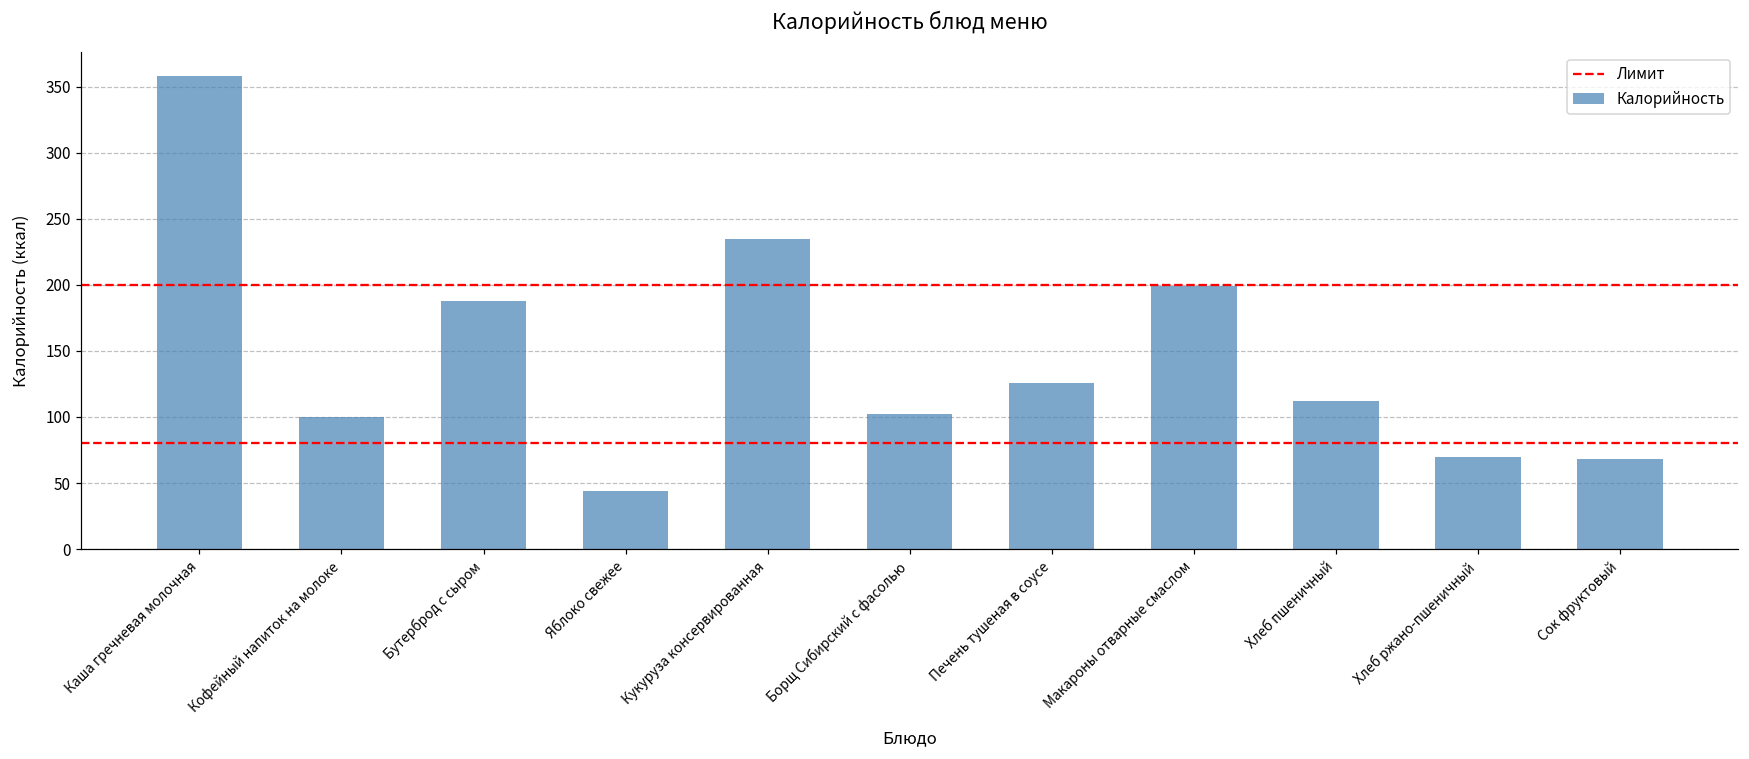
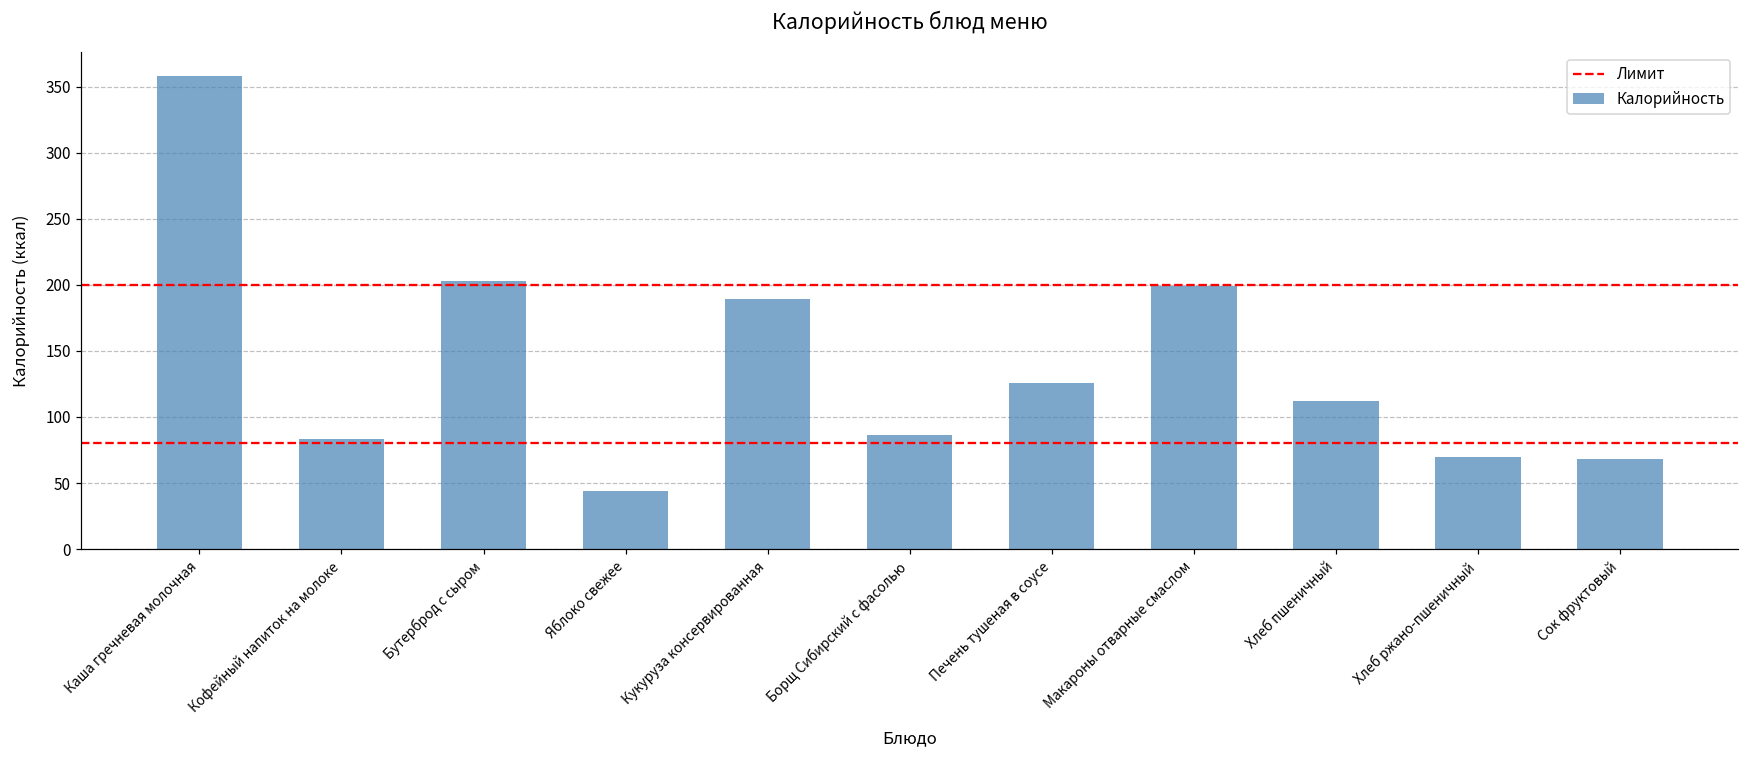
  {
    "Каша гречневая молочная": 358,
-   "Кофейный напиток на молоке": 100,
-   "Бутерброд с сыром": 188,
+   "Кофейный напиток на молоке": 83,
+   "Бутерброд с сыром": 203,
    "Яблоко свежее": 44,
-   "Кукуруза консервированная": 235,
-   "Борщ Сибирский с фасолью": 102,
+   "Кукуруза консервированная": 189,
+   "Борщ Сибирский с фасолью": 86,
    "Печень тушеная в соусе": 126,
    "Макароны отварные смаслом": 199,
    "Хлеб пшеничный": 112,
    "Хлеб ржано-пшеничный": 70,
    "Сок фруктовый": 68
  }
